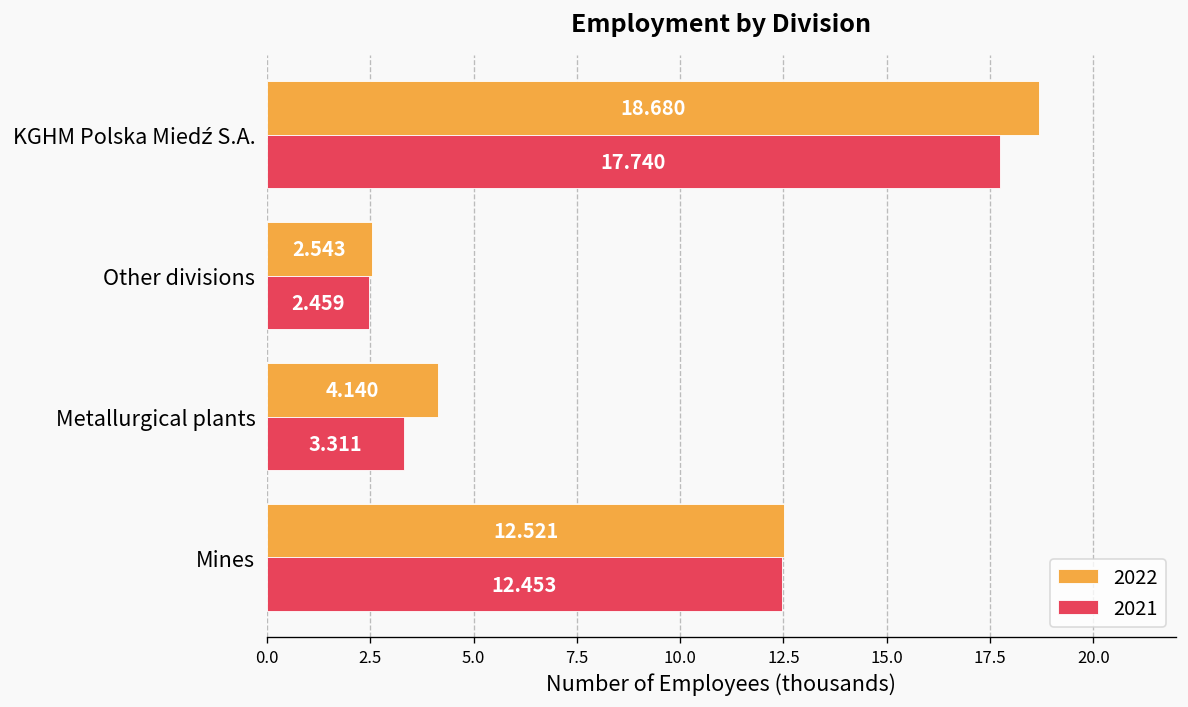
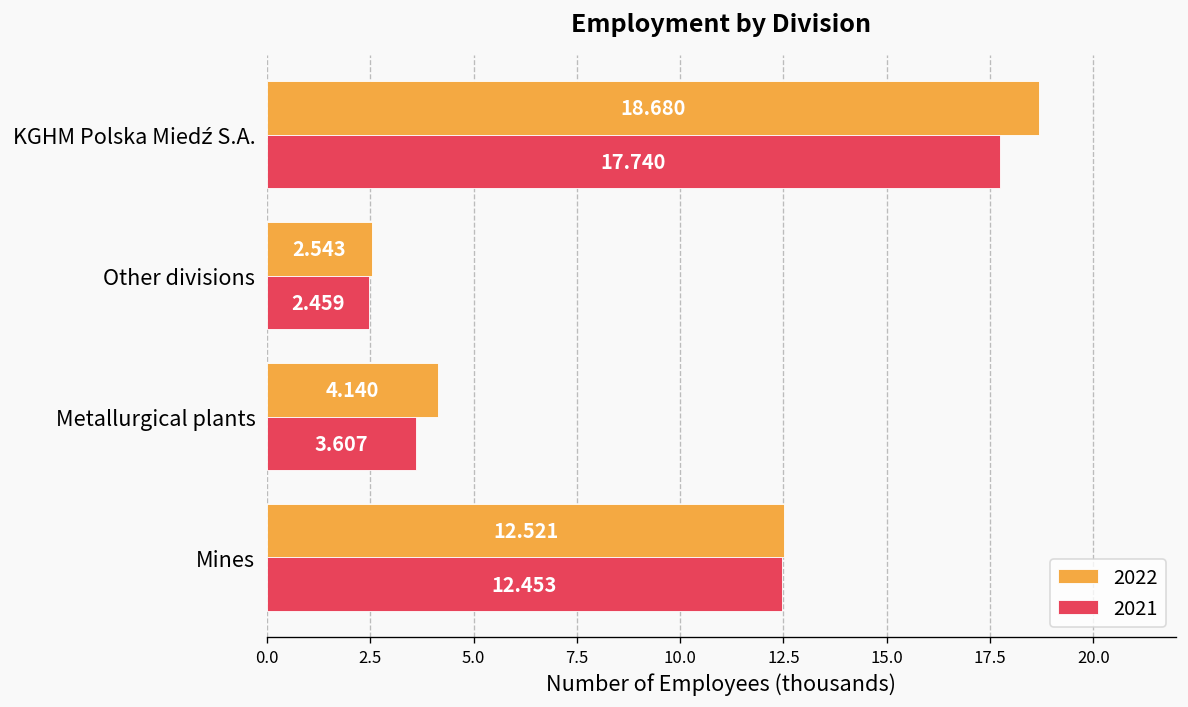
  {
    "2022": {
      "KGHM Polska Miedź S.A.": 18.680,
      "Other divisions": 2.543,
      "Metallurgical plants": 4.140,
      "Mines": 12.521
    },
    "2021": {
      "KGHM Polska Miedź S.A.": 17.740,
      "Other divisions": 2.459,
-     "Metallurgical plants": 3.311,
+     "Metallurgical plants": 3.607,
      "Mines": 12.453
    }
  }
